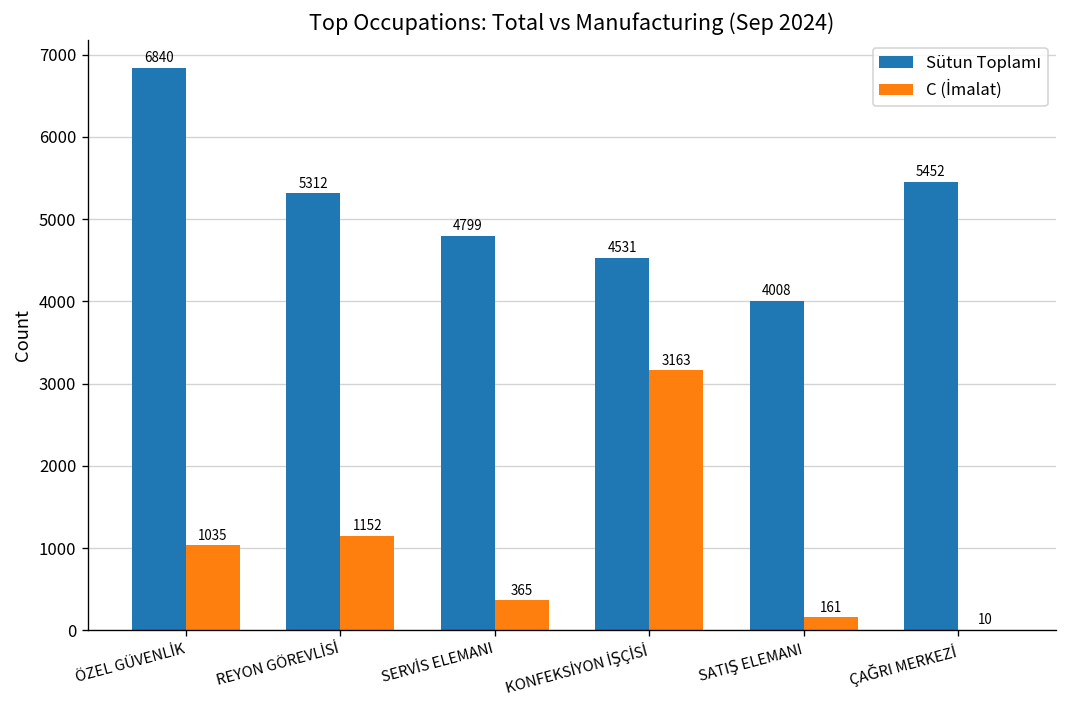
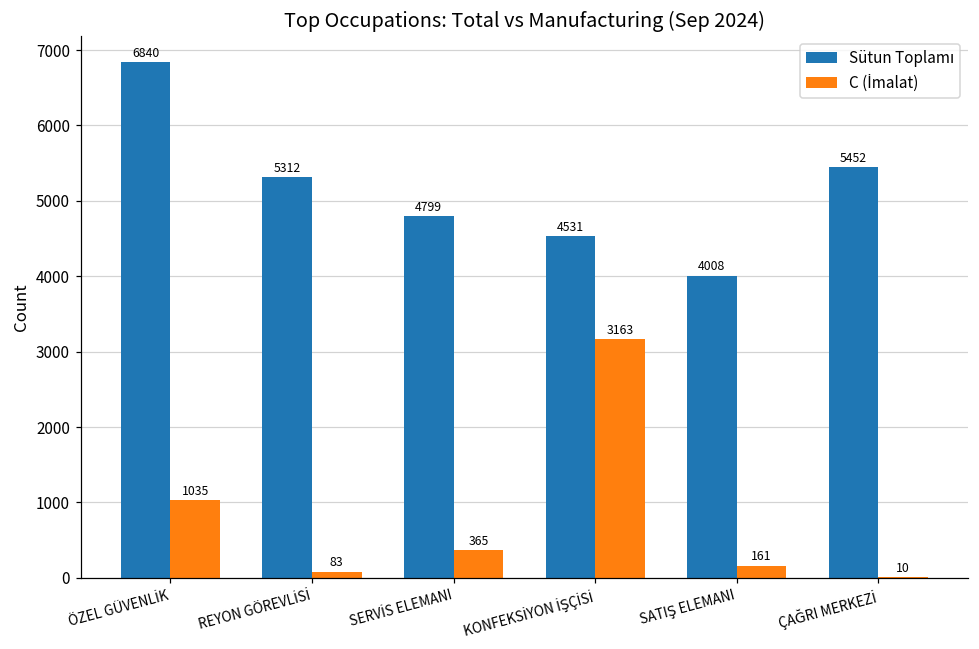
  {
    "Sütun Toplamı": {
      "ÖZEL GÜVENLİK": 6840,
      "REYON GÖREVLİSİ": 5312,
      "SERVİS ELEMANI": 4799,
      "KONFEKSİYON İŞÇİSİ": 4531,
      "SATIŞ ELEMANI": 4008,
      "ÇAĞRI MERKEZİ": 5452
    },
    "C (İmalat)": {
      "ÖZEL GÜVENLİK": 1035,
-     "REYON GÖREVLİSİ": 1152,
+     "REYON GÖREVLİSİ": 83,
      "SERVİS ELEMANI": 365,
      "KONFEKSİYON İŞÇİSİ": 3163,
      "SATIŞ ELEMANI": 161,
      "ÇAĞRI MERKEZİ": 10
    }
  }
